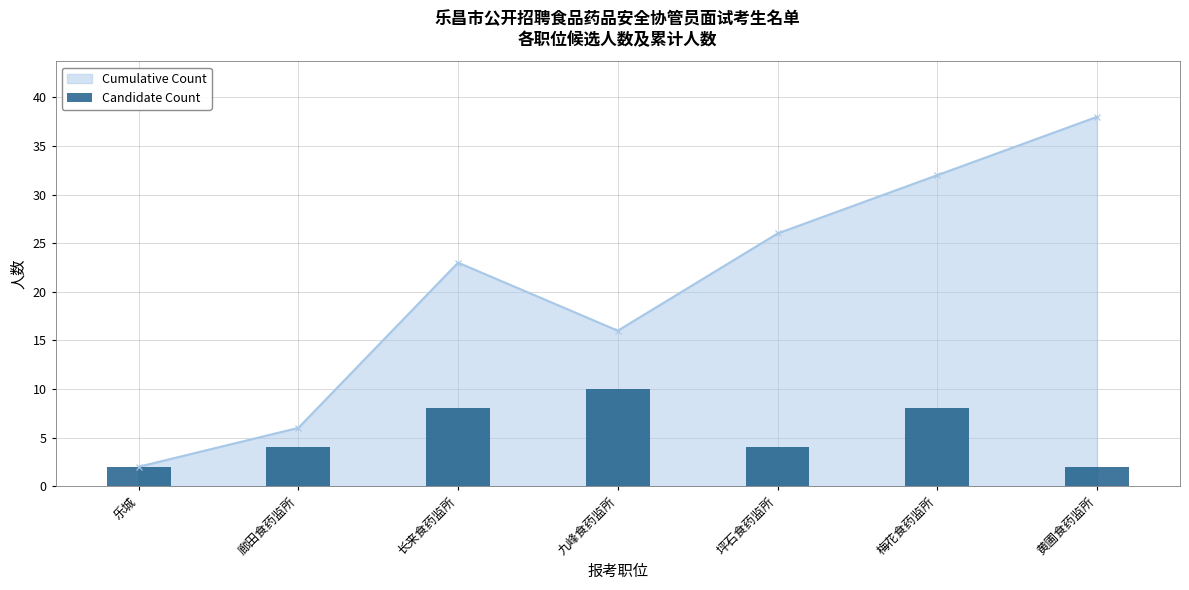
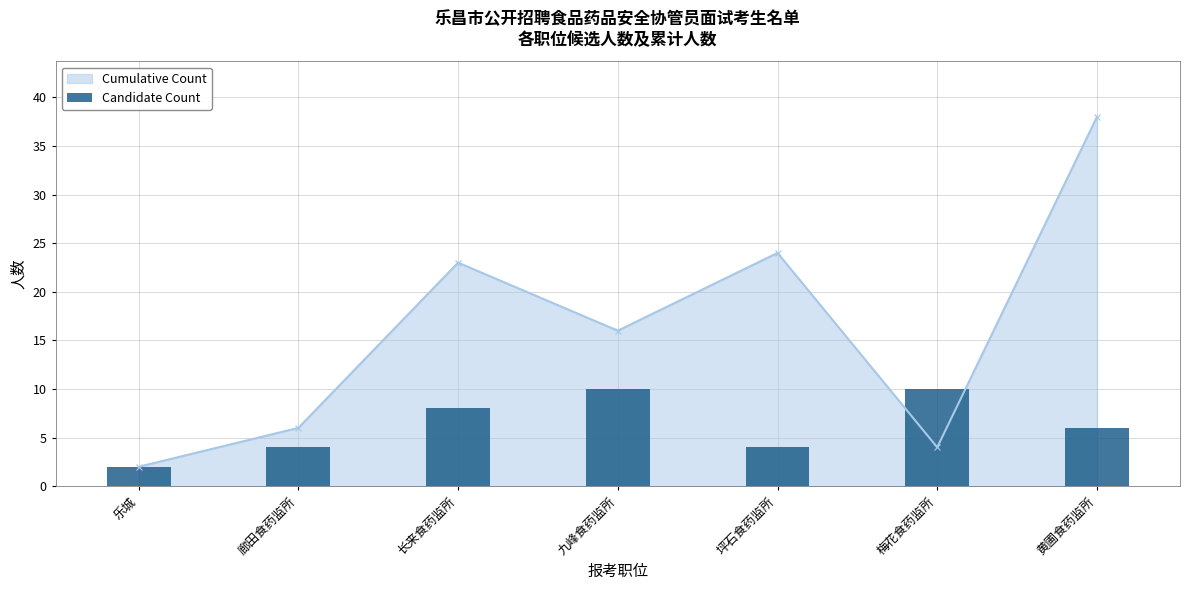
  {
    "Cumulative Count": {
      "乐城": 2,
      "廊田食药监所": 6,
      "长来食药监所": 23,
      "九峰食药监所": 16,
-     "坪石食药监所": 26,
-     "梅花食药监所": 32,
+     "坪石食药监所": 24,
+     "梅花食药监所": 4,
      "黄圃食药监所": 38
    },
    "Candidate Count": {
      "乐城": 2,
      "廊田食药监所": 4,
      "长来食药监所": 8,
      "九峰食药监所": 10,
      "坪石食药监所": 4,
-     "梅花食药监所": 8,
-     "黄圃食药监所": 2
+     "梅花食药监所": 10,
+     "黄圃食药监所": 6
    }
  }
